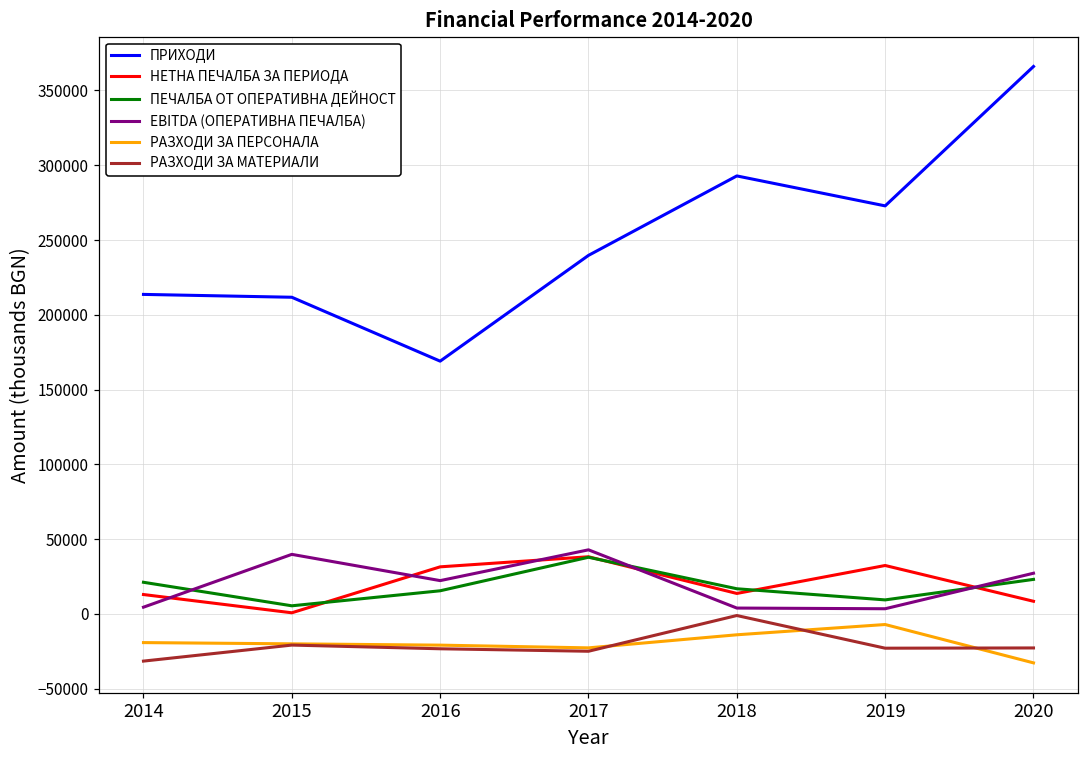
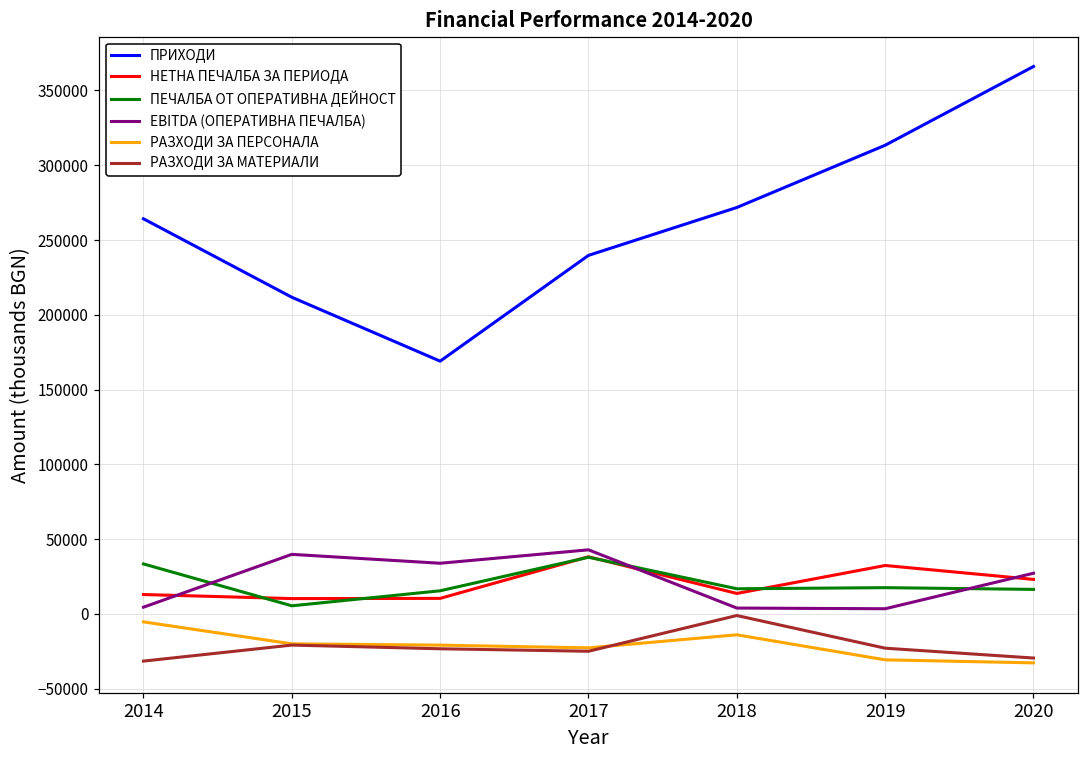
  {
    "ПРИХОДИ": {
-     "2014": 214000,
+     "2014": 264000,
      "2015": 212000,
      "2016": 169000,
      "2017": 240000,
-     "2018": 293000,
-     "2019": 273000,
+     "2018": 272000,
+     "2019": 313000,
      "2020": 366000
    },
    "НЕТНА ПЕЧАЛБА ЗА ПЕРИОДА": {
      "2014": 13000,
-     "2015": 1000,
-     "2016": 31000,
+     "2015": 10000,
+     "2016": 10000,
      "2018": 14000,
      "2019": 32000,
-     "2020": 8000
+     "2020": 23000
    },
    "ПЕЧАЛБА ОТ ОПЕРАТИВНА ДЕЙНОСТ": {
-     "2014": 21000,
+     "2014": 33000,
      "2015": 5000,
      "2016": 15000,
      "2018": 17000,
-     "2019": 9000,
-     "2020": 23000
+     "2019": 18000,
+     "2020": 16000
    },
    "EBITDA (ОПЕРАТИВНА ПЕЧАЛБА)": {
      "2014": 4000,
      "2015": 40000,
-     "2016": 22000,
+     "2016": 34000,
      "2017": 43000,
      "2018": 4000,
      "2019": 3000,
      "2020": 27000
    },
    "РАЗХОДИ ЗА ПЕРСОНАЛА": {
-     "2014": -19000,
+     "2014": -5000,
      "2016": -21000,
      "2017": -23000,
      "2018": -14000,
-     "2019": -7000,
+     "2019": -31000,
      "2020": -33000
    },
    "РАЗХОДИ ЗА МАТЕРИАЛИ": {
      "2014": -32000,
      "2016": -23000,
      "2017": -25000,
      "2018": -1000,
      "2019": -23000,
-     "2020": -23000
+     "2020": -30000
    }
  }
